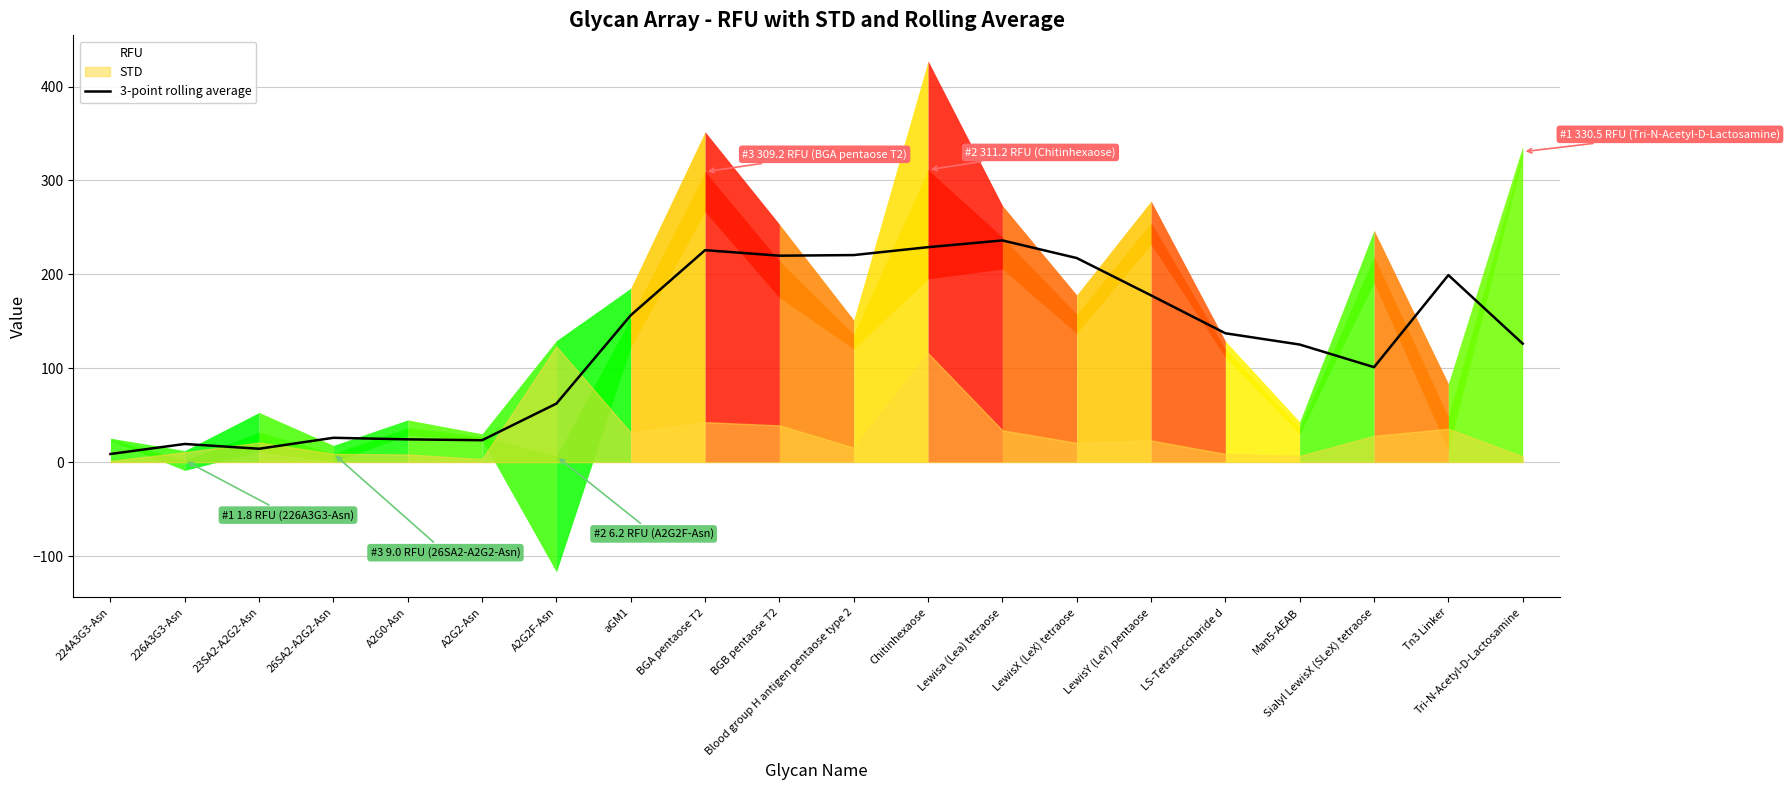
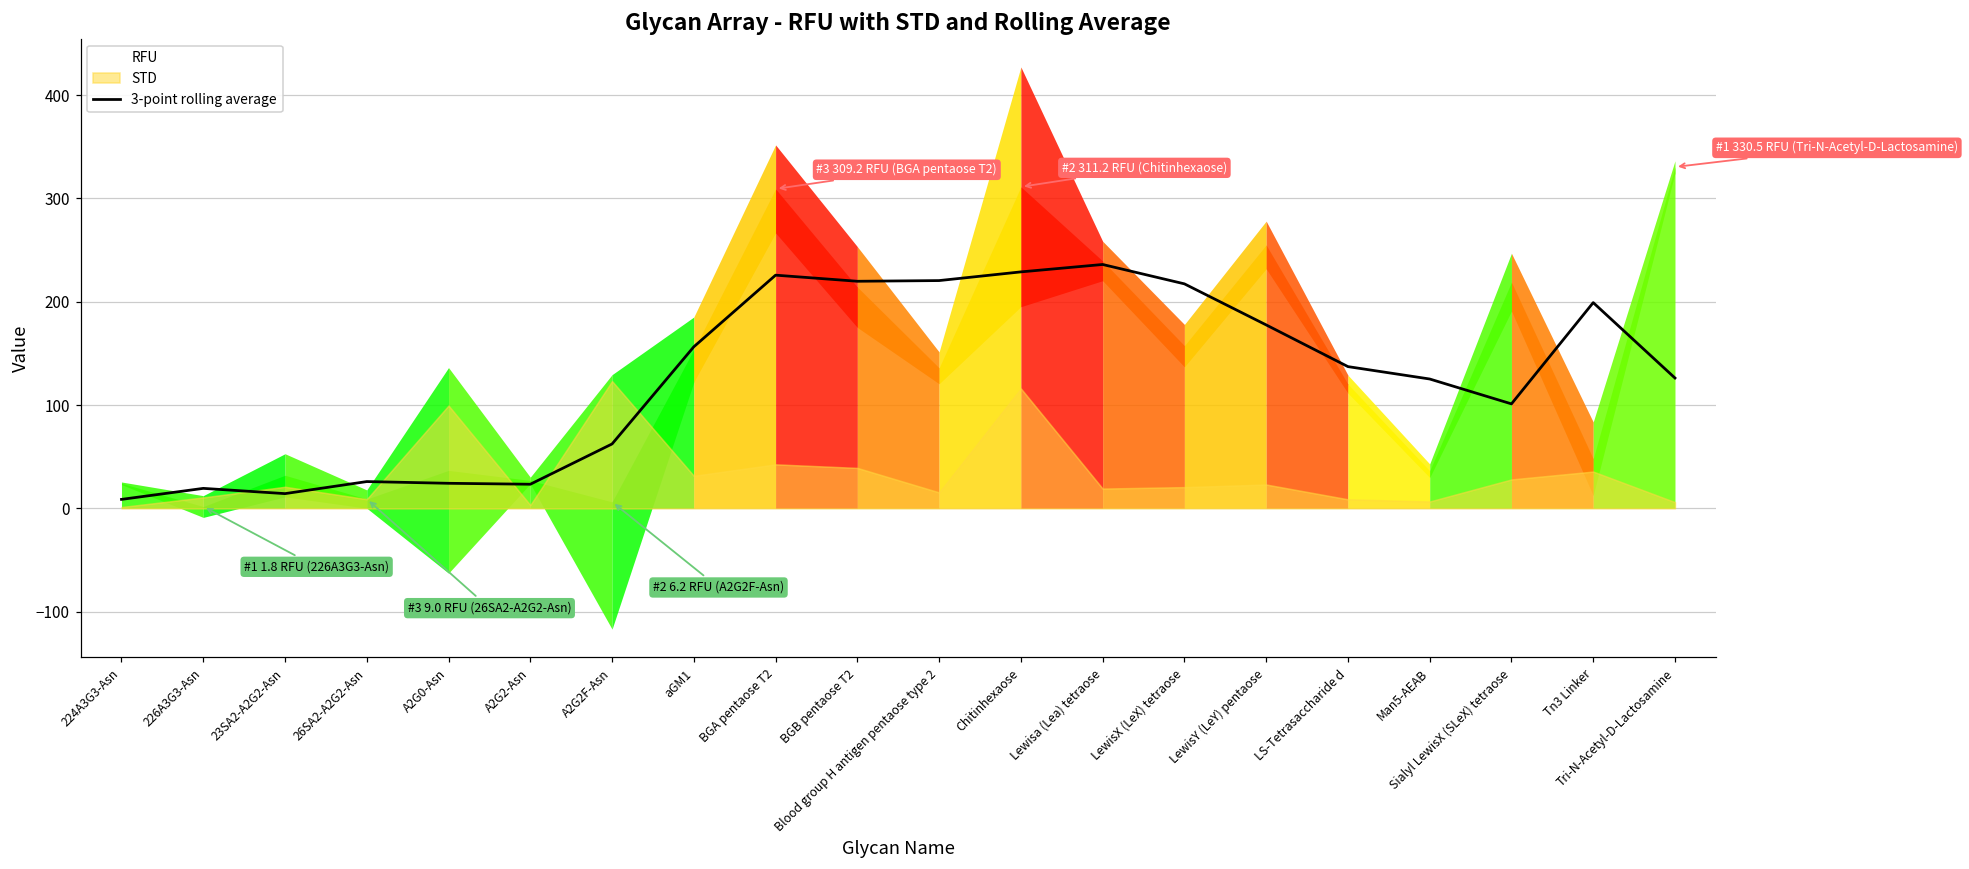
  {
    "3-point rolling average": {
      "224A3G3-Asn": 10,
      "226A3G3-Asn": 20,
      "23SA2-A2G2-Asn": 10,
      "26SA2-A2G2-Asn": 30,
      "A2G0-Asn": 20,
      "A2G2-Asn": 20,
      "A2G2F-Asn": 60,
      "aGM1": 160,
      "BGA pentaose T2": 230,
      "BGB pentaose T2": 220,
      "Blood group H antigen pentaose type 2": 220,
      "Chitinhexaose": 230,
      "Lewisa (Lea) tetraose": 240,
      "LewisX (LeX) tetraose": 220,
      "LewisY (LeY) pentaose": 180,
      "LS-Tetrasaccharide d": 140,
      "Man5-AEAB": 130,
      "Sialyl LewisX (SLeX) tetraose": 100,
      "Tn3 Linker": 200,
      "Tri-N-Acetyl-D-Lactosamine": 130
    },
    "STD": {
      "23SA2-A2G2-Asn": 20,
-     "A2G0-Asn": 10,
+     "A2G0-Asn": 100,
      "A2G2F-Asn": 120,
      "aGM1": 30,
      "BGA pentaose T2": 40,
      "BGB pentaose T2": 40,
      "Blood group H antigen pentaose type 2": 20,
      "Chitinhexaose": 120,
-     "Lewisa (Lea) tetraose": 30,
+     "Lewisa (Lea) tetraose": 20,
      "LewisX (LeX) tetraose": 20,
      "LewisY (LeY) pentaose": 20,
      "LS-Tetrasaccharide d": 10,
      "Man5-AEAB": 10,
      "Sialyl LewisX (SLeX) tetraose": 30,
      "Tn3 Linker": 40,
      "Tri-N-Acetyl-D-Lactosamine": 10
    }
  }
